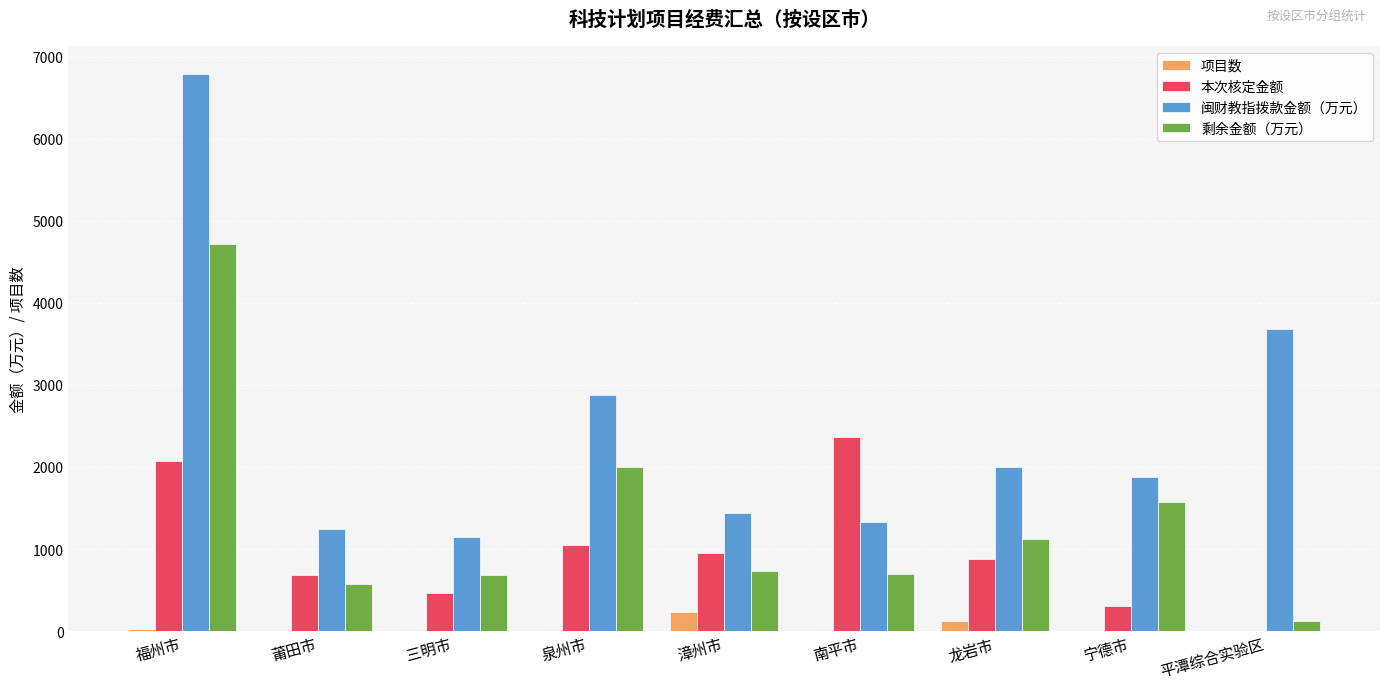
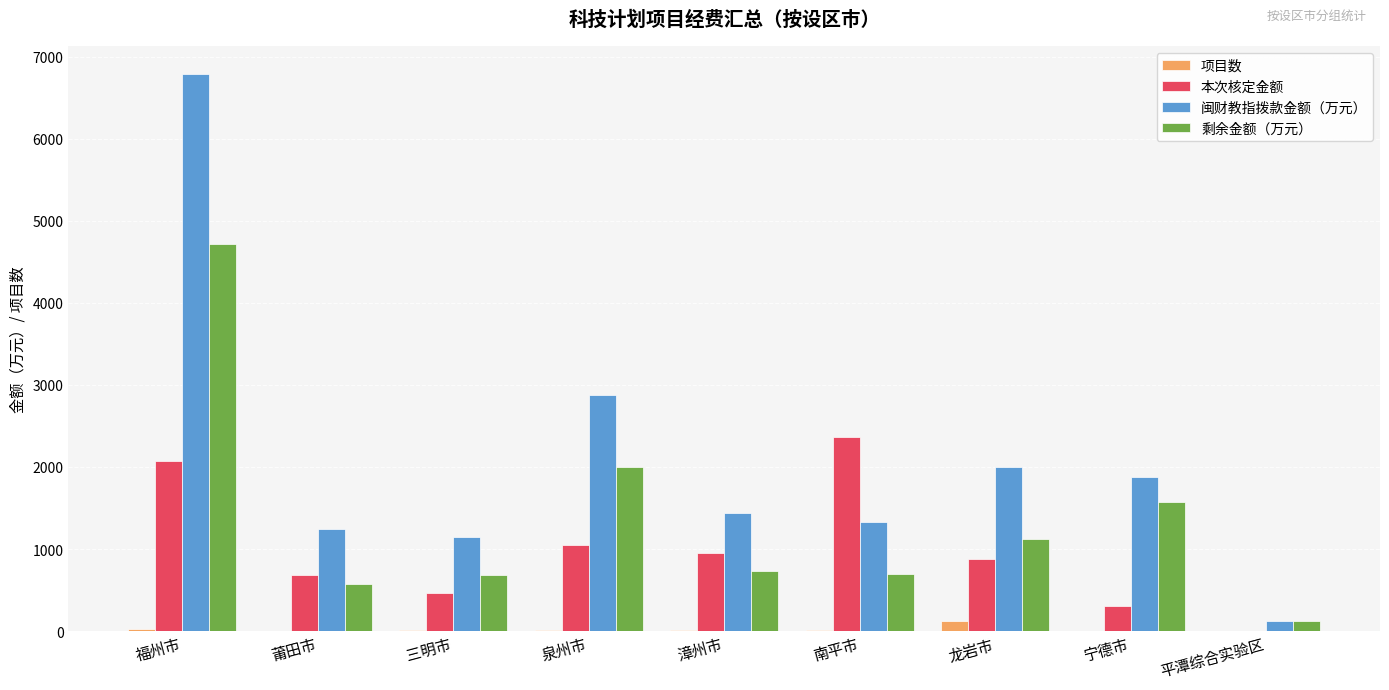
  {
    "项目数": {
-     "漳州市": 200,
+     "漳州市": 0,
      "龙岩市": 100,
      "平潭综合实验区": 0
    },
    "本次核定金额": {
      "福州市": 2100,
      "莆田市": 700,
      "三明市": 500,
      "泉州市": 1000,
      "漳州市": 1000,
      "南平市": 2400,
      "龙岩市": 900,
      "宁德市": 300,
      "平潭综合实验区": 0
    },
    "闽财教指拨款金额（万元）": {
      "福州市": 6800,
      "莆田市": 1300,
      "三明市": 1100,
      "泉州市": 2900,
      "漳州市": 1400,
      "南平市": 1300,
      "龙岩市": 2000,
      "宁德市": 1900,
-     "平潭综合实验区": 3700
+     "平潭综合实验区": 100
    },
    "剩余金额（万元）": {
      "福州市": 4700,
      "莆田市": 600,
      "三明市": 700,
      "泉州市": 2000,
      "漳州市": 700,
      "南平市": 700,
      "龙岩市": 1100,
      "宁德市": 1600,
      "平潭综合实验区": 100
    }
  }
